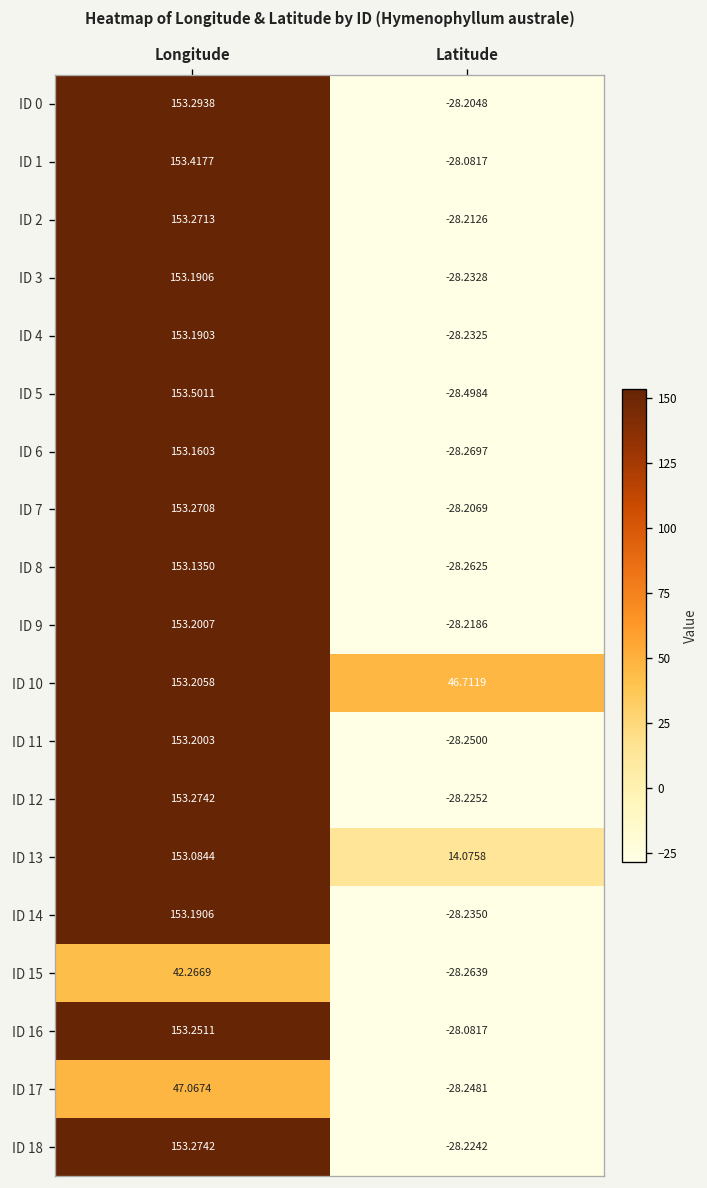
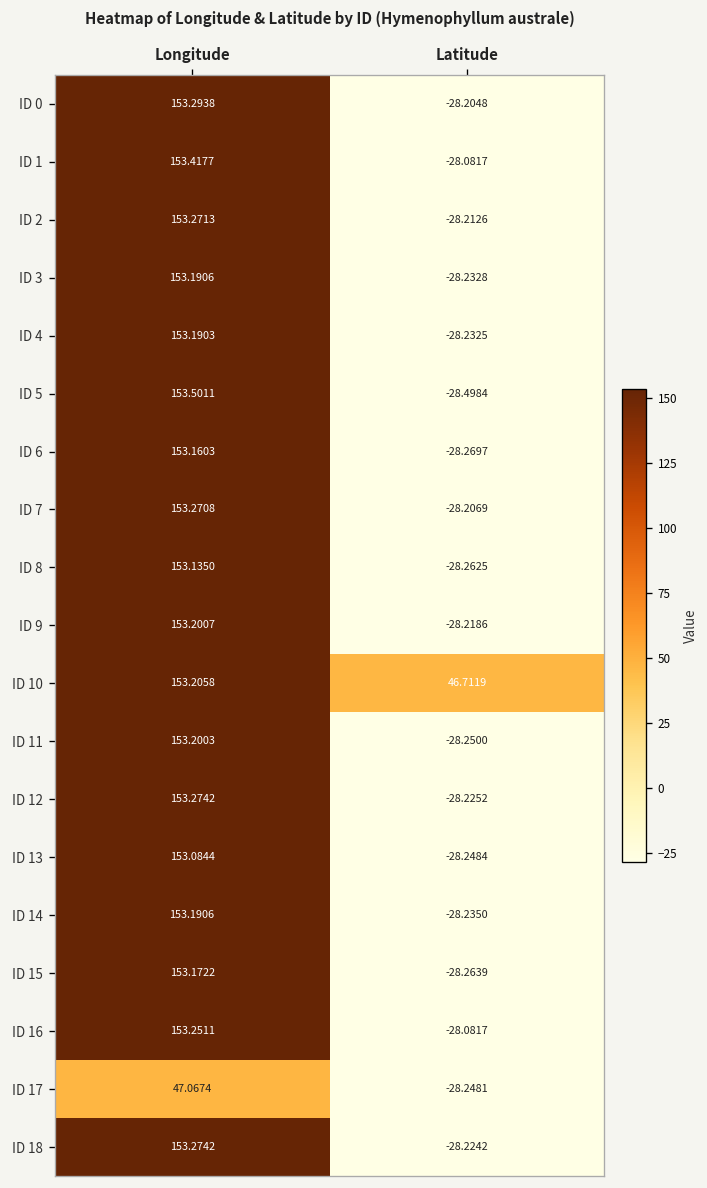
  {
    "ID 0": {
      "Longitude": 153.2938,
      "Latitude": -28.2048
    },
    "ID 1": {
      "Longitude": 153.4177,
      "Latitude": -28.0817
    },
    "ID 2": {
      "Longitude": 153.2713,
      "Latitude": -28.2126
    },
    "ID 3": {
      "Longitude": 153.1906,
      "Latitude": -28.2328
    },
    "ID 4": {
      "Longitude": 153.1903,
      "Latitude": -28.2325
    },
    "ID 5": {
      "Longitude": 153.5011,
      "Latitude": -28.4984
    },
    "ID 6": {
      "Longitude": 153.1603,
      "Latitude": -28.2697
    },
    "ID 7": {
      "Longitude": 153.2708,
      "Latitude": -28.2069
    },
    "ID 8": {
      "Longitude": 153.1350,
      "Latitude": -28.2625
    },
    "ID 9": {
      "Longitude": 153.2007,
      "Latitude": -28.2186
    },
    "ID 10": {
      "Longitude": 153.2058,
      "Latitude": 46.7119
    },
    "ID 11": {
      "Longitude": 153.2003,
      "Latitude": -28.2500
    },
    "ID 12": {
      "Longitude": 153.2742,
      "Latitude": -28.2252
    },
    "ID 13": {
      "Longitude": 153.0844,
-     "Latitude": 14.0758
+     "Latitude": -28.2484
    },
    "ID 14": {
      "Longitude": 153.1906,
      "Latitude": -28.2350
    },
    "ID 15": {
-     "Longitude": 42.2669,
+     "Longitude": 153.1722,
      "Latitude": -28.2639
    },
    "ID 16": {
      "Longitude": 153.2511,
      "Latitude": -28.0817
    },
    "ID 17": {
      "Longitude": 47.0674,
      "Latitude": -28.2481
    },
    "ID 18": {
      "Longitude": 153.2742,
      "Latitude": -28.2242
    }
  }
